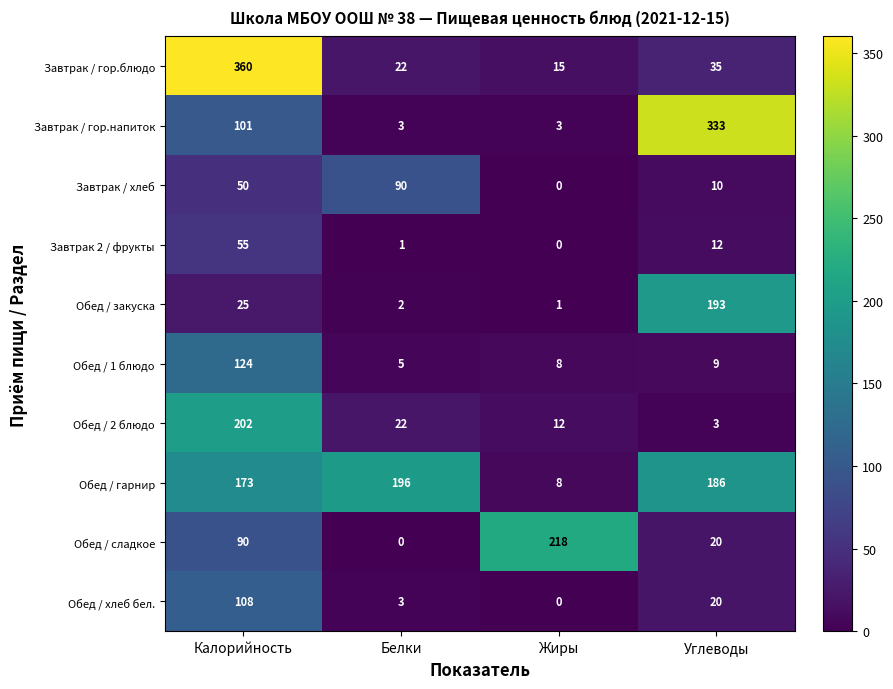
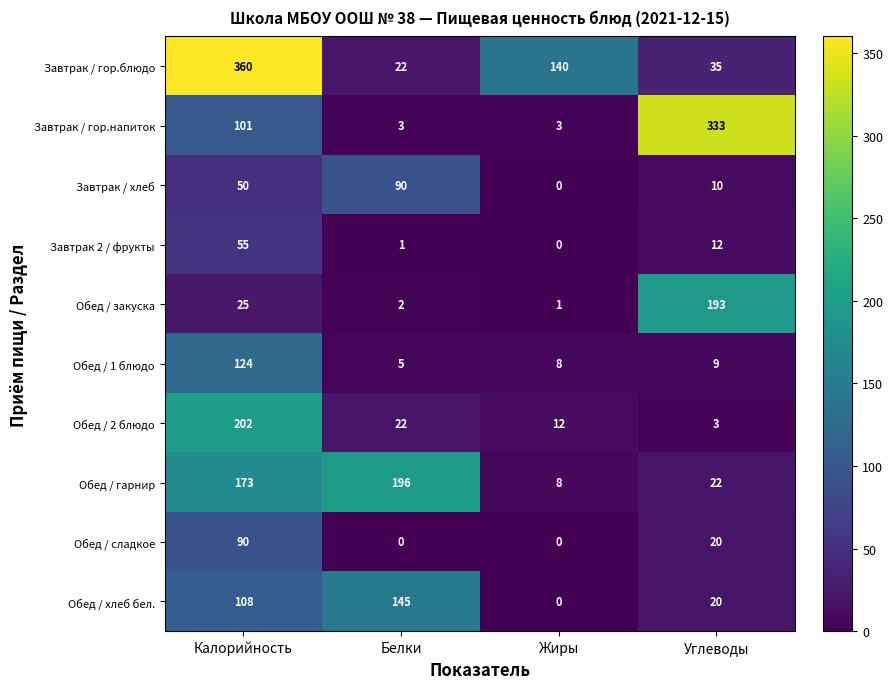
  {
    "Завтрак / гор.блюдо": {
      "Калорийность": 360,
      "Белки": 22,
-     "Жиры": 15,
+     "Жиры": 140,
      "Углеводы": 35
    },
    "Завтрак / гор.напиток": {
      "Калорийность": 101,
      "Белки": 3,
      "Жиры": 3,
      "Углеводы": 333
    },
    "Завтрак / хлеб": {
      "Калорийность": 50,
      "Белки": 90,
      "Жиры": 0,
      "Углеводы": 10
    },
    "Завтрак 2 / фрукты": {
      "Калорийность": 55,
      "Белки": 1,
      "Жиры": 0,
      "Углеводы": 12
    },
    "Обед / закуска": {
      "Калорийность": 25,
      "Белки": 2,
      "Жиры": 1,
      "Углеводы": 193
    },
    "Обед / 1 блюдо": {
      "Калорийность": 124,
      "Белки": 5,
      "Жиры": 8,
      "Углеводы": 9
    },
    "Обед / 2 блюдо": {
      "Калорийность": 202,
      "Белки": 22,
      "Жиры": 12,
      "Углеводы": 3
    },
    "Обед / гарнир": {
      "Калорийность": 173,
      "Белки": 196,
      "Жиры": 8,
-     "Углеводы": 186
+     "Углеводы": 22
    },
    "Обед / сладкое": {
      "Калорийность": 90,
      "Белки": 0,
-     "Жиры": 218,
+     "Жиры": 0,
      "Углеводы": 20
    },
    "Обед / хлеб бел.": {
      "Калорийность": 108,
-     "Белки": 3,
+     "Белки": 145,
      "Жиры": 0,
      "Углеводы": 20
    }
  }
